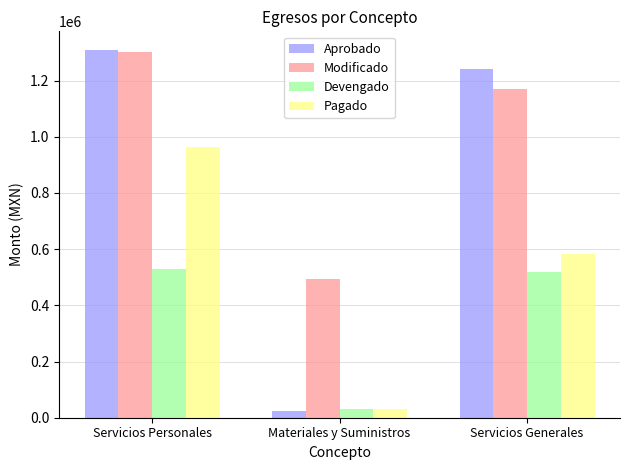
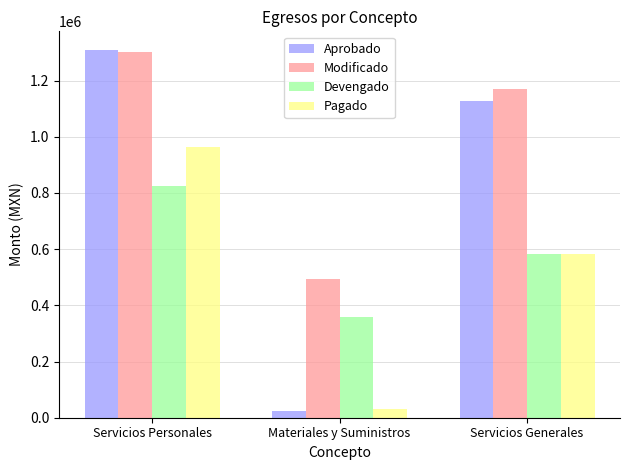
  {
    "Aprobado": {
      "Servicios Personales": 1310000,
      "Materiales y Suministros": 20000,
-     "Servicios Generales": 1240000
+     "Servicios Generales": 1130000
    },
    "Modificado": {
      "Servicios Personales": 1300000,
      "Materiales y Suministros": 490000,
      "Servicios Generales": 1170000
    },
    "Devengado": {
-     "Servicios Personales": 530000,
-     "Materiales y Suministros": 30000,
-     "Servicios Generales": 520000
+     "Servicios Personales": 820000,
+     "Materiales y Suministros": 360000,
+     "Servicios Generales": 580000
    },
    "Pagado": {
      "Servicios Personales": 960000,
      "Materiales y Suministros": 30000,
      "Servicios Generales": 580000
    }
  }
